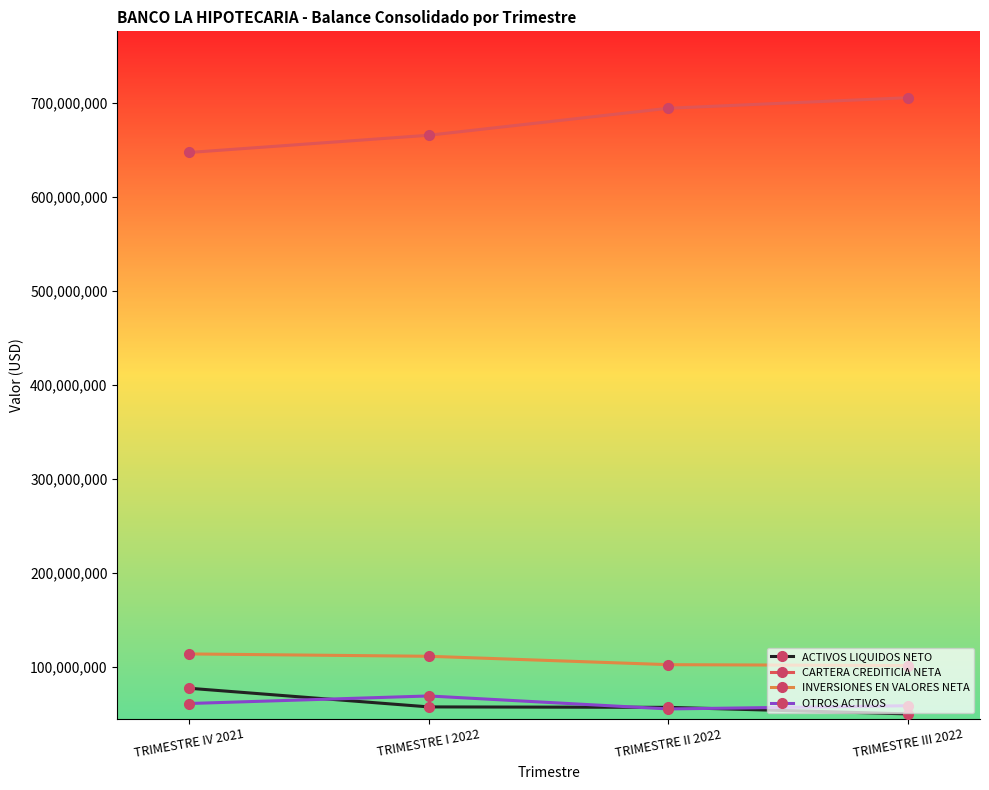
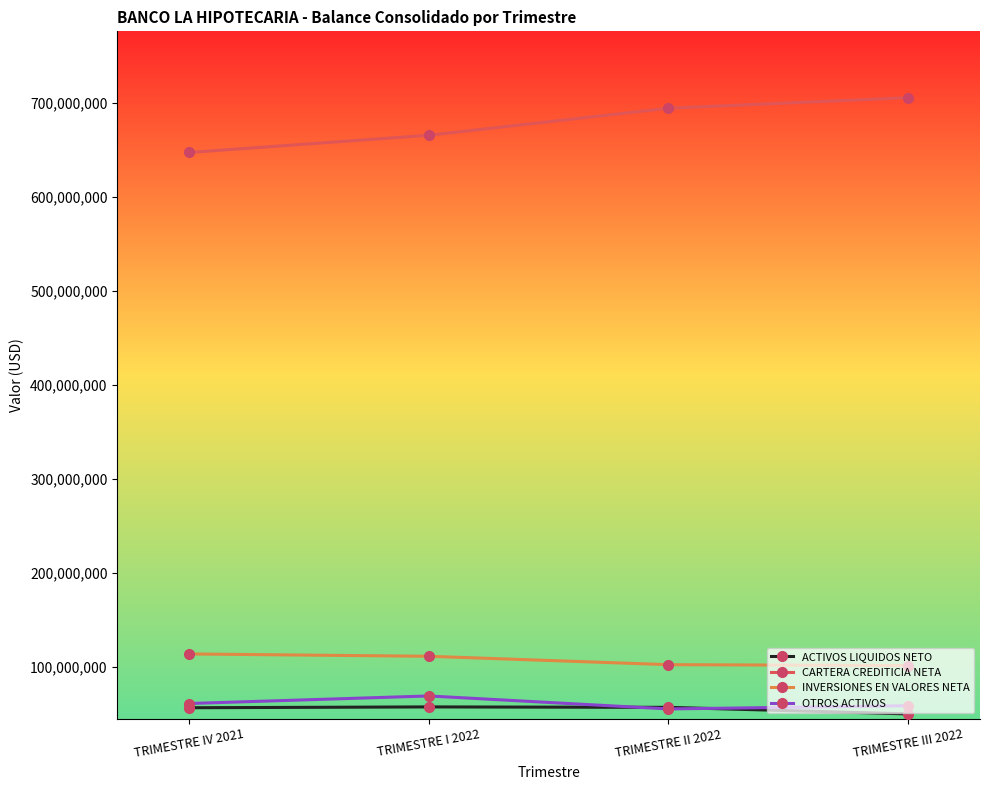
  {
    "ACTIVOS LIQUIDOS NETO": {
-     "TRIMESTRE IV 2021": "80,000,000",
+     "TRIMESTRE IV 2021": "60,000,000",
      "TRIMESTRE I 2022": "60,000,000",
      "TRIMESTRE III 2022": "50,000,000"
    },
    "OTROS ACTIVOS": {
      "TRIMESTRE IV 2021": "60,000,000",
      "TRIMESTRE I 2022": "70,000,000"
    }
  }
